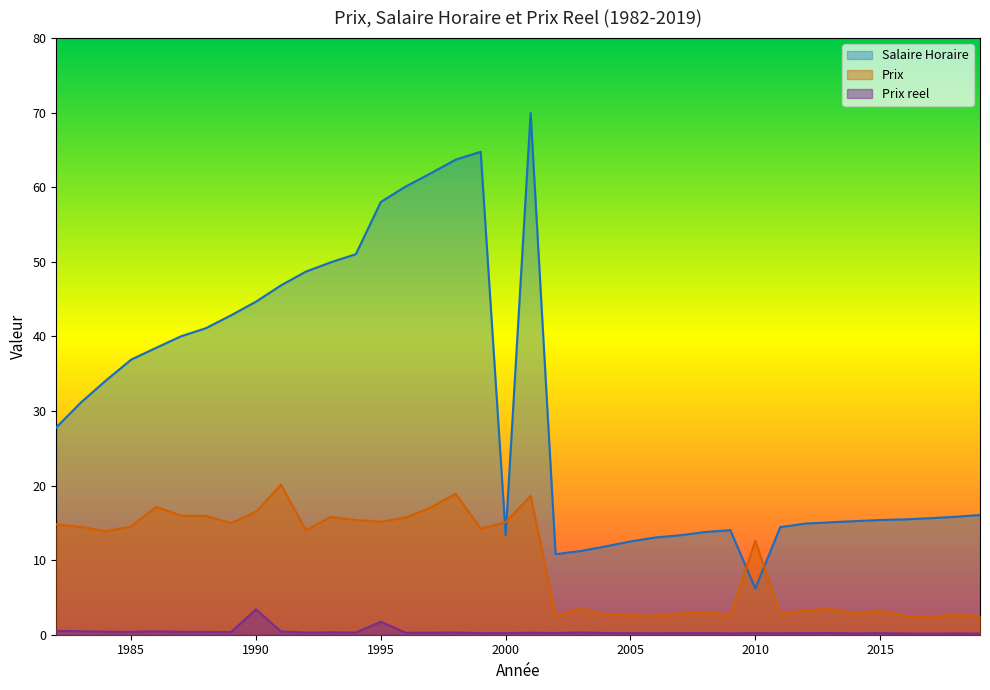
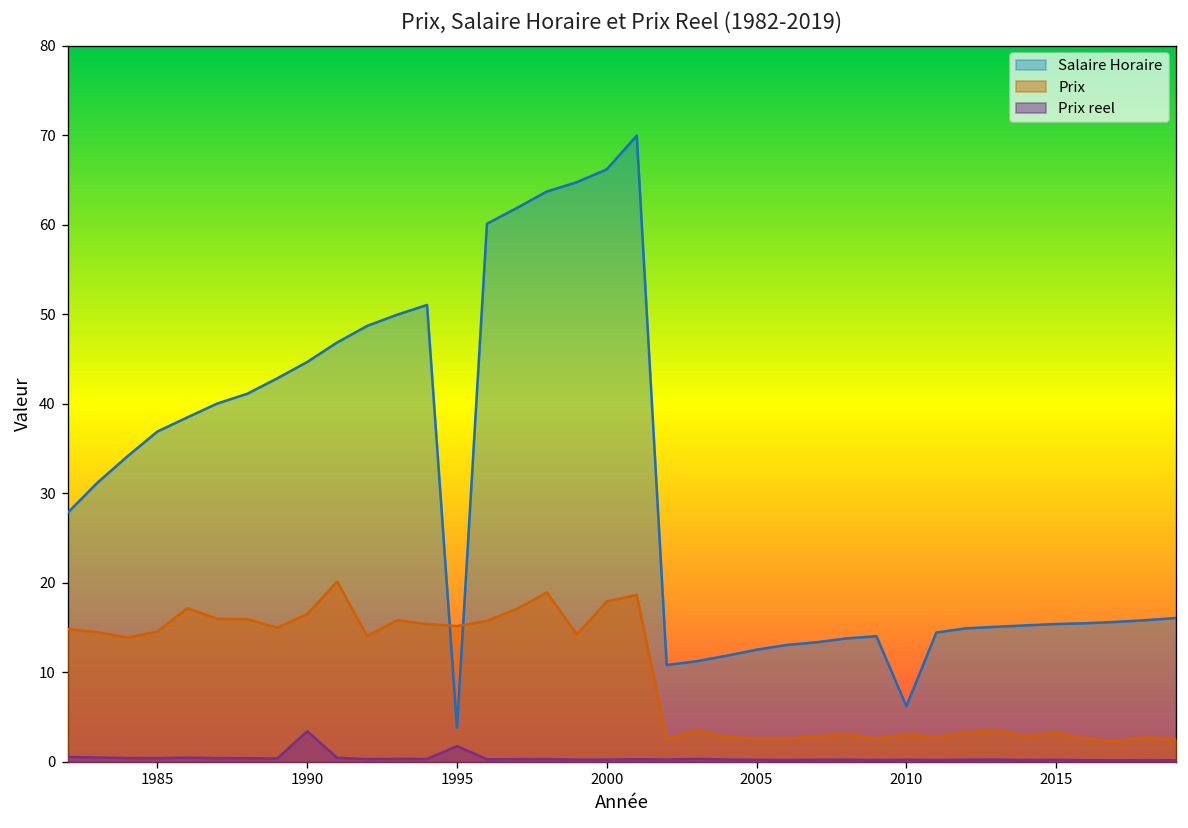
  {
    "Salaire Horaire": {
      "1985": 37,
      "1990": 45,
-     "1995": 58,
-     "2000": 13,
+     "1995": 4,
+     "2000": 66,
      "2005": 13,
      "2010": 6,
      "2015": 15
    },
    "Prix": {
      "1985": 15,
      "1990": 16,
      "1995": 15,
-     "2000": 15,
+     "2000": 18,
      "2005": 3,
-     "2010": 13,
+     "2010": 3,
      "2015": 3
    },
    "Prix reel": {
      "1985": 0,
      "1990": 3,
      "1995": 2,
      "2000": 0,
      "2005": 0,
      "2010": 0,
      "2015": 0
    }
  }
